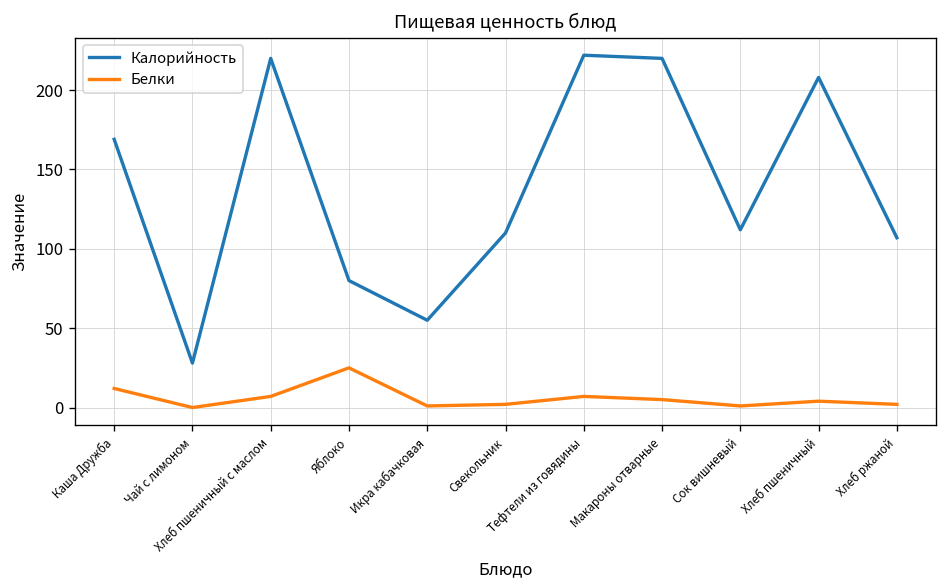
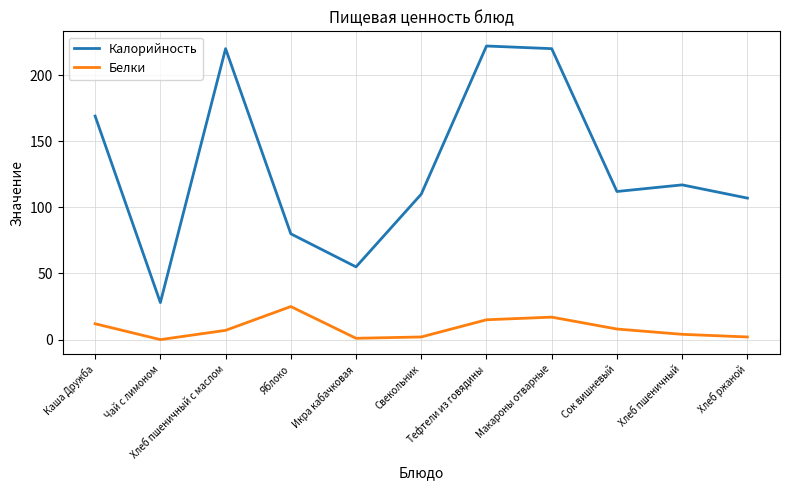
  {
    "Калорийность": {
      "Каша Дружба": 169,
      "Чай с лимоном": 28,
      "Хлеб пшеничный с маслом": 220,
      "Яблоко": 80,
      "Икра кабачковая": 55,
      "Свекольник": 110,
      "Тефтели из говядины": 222,
      "Макароны отварные": 220,
      "Сок вишневый": 112,
-     "Хлеб пшеничный": 208,
+     "Хлеб пшеничный": 117,
      "Хлеб ржаной": 107
    },
    "Белки": {
      "Каша Дружба": 12,
      "Чай с лимоном": 0,
      "Хлеб пшеничный с маслом": 7,
      "Яблоко": 25,
      "Икра кабачковая": 1,
      "Свекольник": 2,
-     "Тефтели из говядины": 7,
-     "Макароны отварные": 5,
-     "Сок вишневый": 1,
+     "Тефтели из говядины": 15,
+     "Макароны отварные": 17,
+     "Сок вишневый": 8,
      "Хлеб пшеничный": 4,
      "Хлеб ржаной": 2
    }
  }
